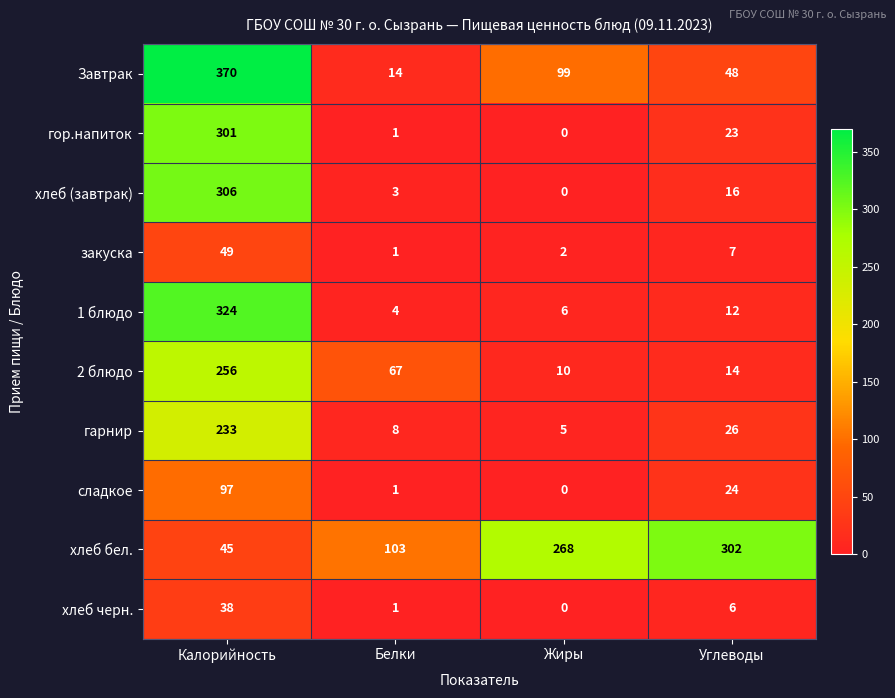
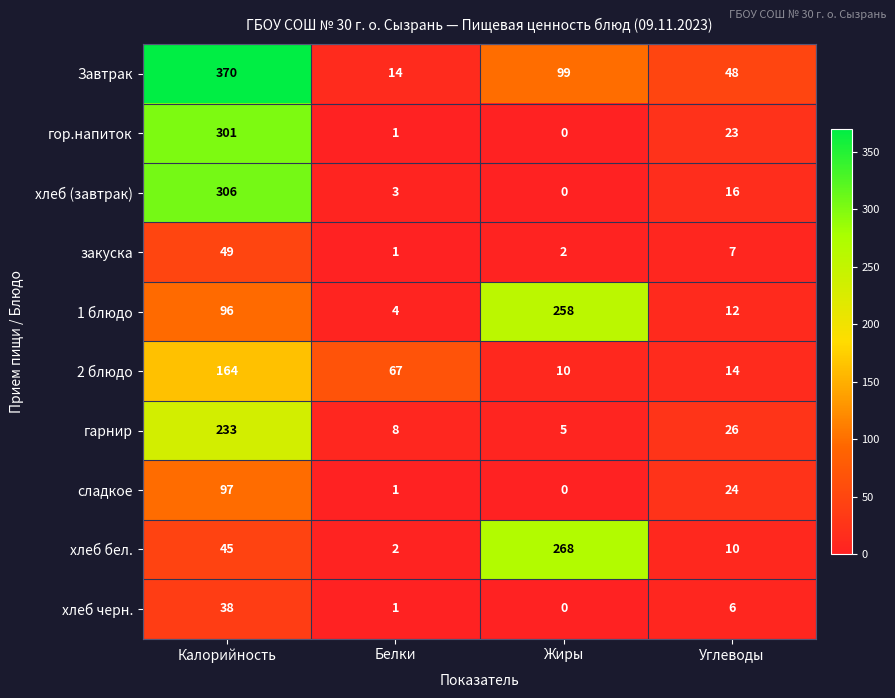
  {
    "Завтрак": {
      "Калорийность": 370,
      "Белки": 14,
      "Жиры": 99,
      "Углеводы": 48
    },
    "гор.напиток": {
      "Калорийность": 301,
      "Белки": 1,
      "Жиры": 0,
      "Углеводы": 23
    },
    "хлеб (завтрак)": {
      "Калорийность": 306,
      "Белки": 3,
      "Жиры": 0,
      "Углеводы": 16
    },
    "закуска": {
      "Калорийность": 49,
      "Белки": 1,
      "Жиры": 2,
      "Углеводы": 7
    },
    "1 блюдо": {
-     "Калорийность": 324,
+     "Калорийность": 96,
      "Белки": 4,
-     "Жиры": 6,
+     "Жиры": 258,
      "Углеводы": 12
    },
    "2 блюдо": {
-     "Калорийность": 256,
+     "Калорийность": 164,
      "Белки": 67,
      "Жиры": 10,
      "Углеводы": 14
    },
    "гарнир": {
      "Калорийность": 233,
      "Белки": 8,
      "Жиры": 5,
      "Углеводы": 26
    },
    "сладкое": {
      "Калорийность": 97,
      "Белки": 1,
      "Жиры": 0,
      "Углеводы": 24
    },
    "хлеб бел.": {
      "Калорийность": 45,
-     "Белки": 103,
+     "Белки": 2,
      "Жиры": 268,
-     "Углеводы": 302
+     "Углеводы": 10
    },
    "хлеб черн.": {
      "Калорийность": 38,
      "Белки": 1,
      "Жиры": 0,
      "Углеводы": 6
    }
  }
